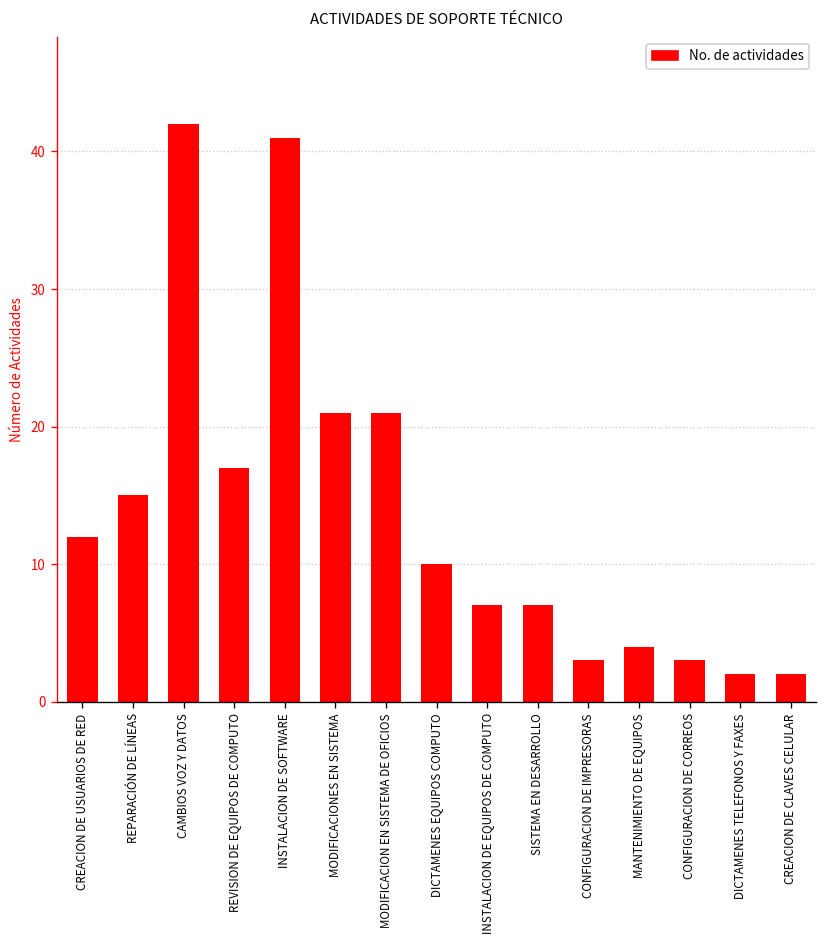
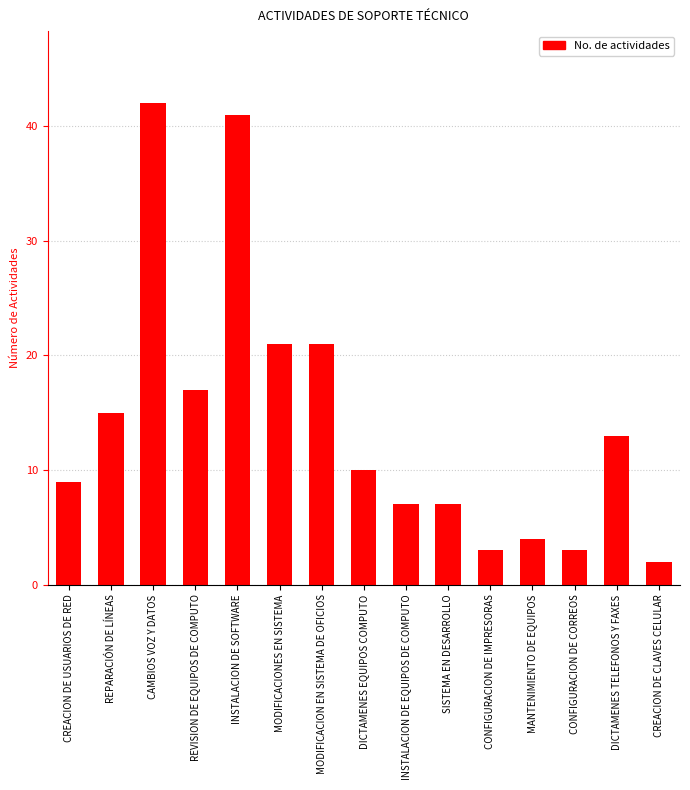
  {
-   "CREACION DE USUARIOS DE RED": 12,
+   "CREACION DE USUARIOS DE RED": 9,
    "REPARACIÓN DE LÍNEAS": 15,
    "CAMBIOS VOZ Y DATOS": 42,
    "REVISION DE EQUIPOS DE COMPUTO": 17,
    "INSTALACION DE SOFTWARE": 41,
    "MODIFICACIONES EN SISTEMA": 21,
    "MODIFICACION EN SISTEMA DE OFICIOS": 21,
    "DICTAMENES EQUIPOS COMPUTO": 10,
    "INSTALACION DE EQUIPOS DE COMPUTO": 7,
    "SISTEMA EN DESARROLLO": 7,
    "CONFIGURACION DE IMPRESORAS": 3,
    "MANTENIMIENTO DE EQUIPOS": 4,
    "CONFIGURACION DE CORREOS": 3,
-   "DICTAMENES TELEFONOS Y FAXES": 2,
+   "DICTAMENES TELEFONOS Y FAXES": 13,
    "CREACION DE CLAVES CELULAR": 2
  }
